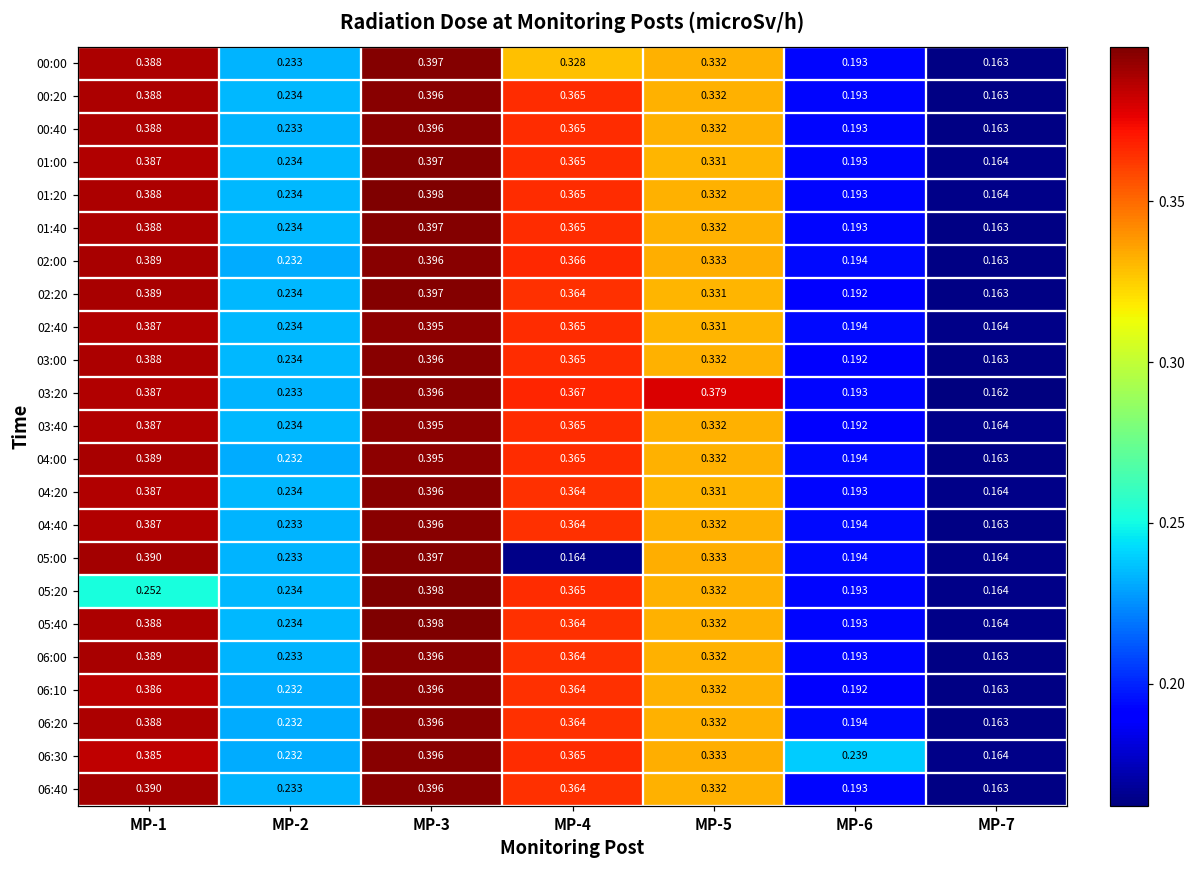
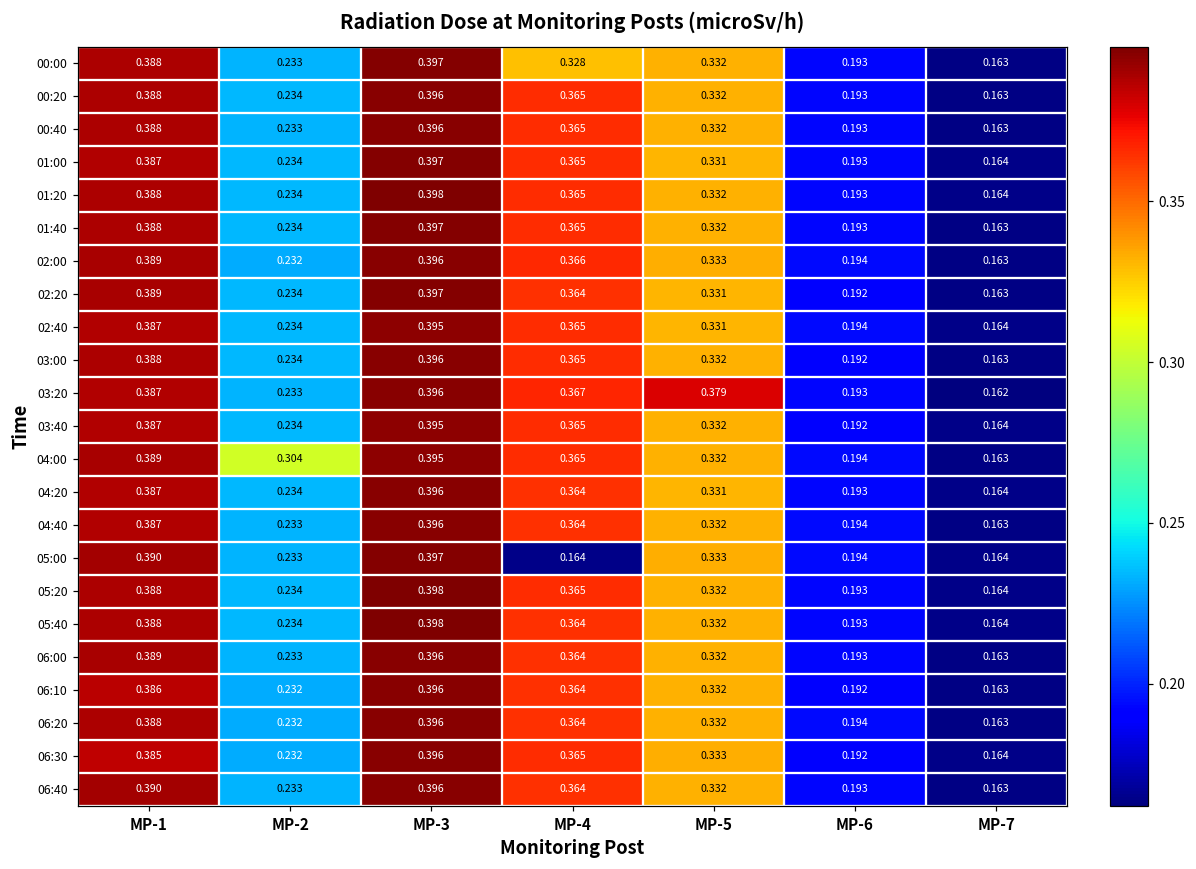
  {
    "00:00": {
      "MP-1": 0.388,
      "MP-2": 0.233,
      "MP-3": 0.397,
      "MP-4": 0.328,
      "MP-5": 0.332,
      "MP-6": 0.193,
      "MP-7": 0.163
    },
    "00:20": {
      "MP-1": 0.388,
      "MP-2": 0.234,
      "MP-3": 0.396,
      "MP-4": 0.365,
      "MP-5": 0.332,
      "MP-6": 0.193,
      "MP-7": 0.163
    },
    "00:40": {
      "MP-1": 0.388,
      "MP-2": 0.233,
      "MP-3": 0.396,
      "MP-4": 0.365,
      "MP-5": 0.332,
      "MP-6": 0.193,
      "MP-7": 0.163
    },
    "01:00": {
      "MP-1": 0.387,
      "MP-2": 0.234,
      "MP-3": 0.397,
      "MP-4": 0.365,
      "MP-5": 0.331,
      "MP-6": 0.193,
      "MP-7": 0.164
    },
    "01:20": {
      "MP-1": 0.388,
      "MP-2": 0.234,
      "MP-3": 0.398,
      "MP-4": 0.365,
      "MP-5": 0.332,
      "MP-6": 0.193,
      "MP-7": 0.164
    },
    "01:40": {
      "MP-1": 0.388,
      "MP-2": 0.234,
      "MP-3": 0.397,
      "MP-4": 0.365,
      "MP-5": 0.332,
      "MP-6": 0.193,
      "MP-7": 0.163
    },
    "02:00": {
      "MP-1": 0.389,
      "MP-2": 0.232,
      "MP-3": 0.396,
      "MP-4": 0.366,
      "MP-5": 0.333,
      "MP-6": 0.194,
      "MP-7": 0.163
    },
    "02:20": {
      "MP-1": 0.389,
      "MP-2": 0.234,
      "MP-3": 0.397,
      "MP-4": 0.364,
      "MP-5": 0.331,
      "MP-6": 0.192,
      "MP-7": 0.163
    },
    "02:40": {
      "MP-1": 0.387,
      "MP-2": 0.234,
      "MP-3": 0.395,
      "MP-4": 0.365,
      "MP-5": 0.331,
      "MP-6": 0.194,
      "MP-7": 0.164
    },
    "03:00": {
      "MP-1": 0.388,
      "MP-2": 0.234,
      "MP-3": 0.396,
      "MP-4": 0.365,
      "MP-5": 0.332,
      "MP-6": 0.192,
      "MP-7": 0.163
    },
    "03:20": {
      "MP-1": 0.387,
      "MP-2": 0.233,
      "MP-3": 0.396,
      "MP-4": 0.367,
      "MP-5": 0.379,
      "MP-6": 0.193,
      "MP-7": 0.162
    },
    "03:40": {
      "MP-1": 0.387,
      "MP-2": 0.234,
      "MP-3": 0.395,
      "MP-4": 0.365,
      "MP-5": 0.332,
      "MP-6": 0.192,
      "MP-7": 0.164
    },
    "04:00": {
      "MP-1": 0.389,
-     "MP-2": 0.232,
+     "MP-2": 0.304,
      "MP-3": 0.395,
      "MP-4": 0.365,
      "MP-5": 0.332,
      "MP-6": 0.194,
      "MP-7": 0.163
    },
    "04:20": {
      "MP-1": 0.387,
      "MP-2": 0.234,
      "MP-3": 0.396,
      "MP-4": 0.364,
      "MP-5": 0.331,
      "MP-6": 0.193,
      "MP-7": 0.164
    },
    "04:40": {
      "MP-1": 0.387,
      "MP-2": 0.233,
      "MP-3": 0.396,
      "MP-4": 0.364,
      "MP-5": 0.332,
      "MP-6": 0.194,
      "MP-7": 0.163
    },
    "05:00": {
      "MP-1": 0.390,
      "MP-2": 0.233,
      "MP-3": 0.397,
      "MP-4": 0.164,
      "MP-5": 0.333,
      "MP-6": 0.194,
      "MP-7": 0.164
    },
    "05:20": {
-     "MP-1": 0.252,
+     "MP-1": 0.388,
      "MP-2": 0.234,
      "MP-3": 0.398,
      "MP-4": 0.365,
      "MP-5": 0.332,
      "MP-6": 0.193,
      "MP-7": 0.164
    },
    "05:40": {
      "MP-1": 0.388,
      "MP-2": 0.234,
      "MP-3": 0.398,
      "MP-4": 0.364,
      "MP-5": 0.332,
      "MP-6": 0.193,
      "MP-7": 0.164
    },
    "06:00": {
      "MP-1": 0.389,
      "MP-2": 0.233,
      "MP-3": 0.396,
      "MP-4": 0.364,
      "MP-5": 0.332,
      "MP-6": 0.193,
      "MP-7": 0.163
    },
    "06:10": {
      "MP-1": 0.386,
      "MP-2": 0.232,
      "MP-3": 0.396,
      "MP-4": 0.364,
      "MP-5": 0.332,
      "MP-6": 0.192,
      "MP-7": 0.163
    },
    "06:20": {
      "MP-1": 0.388,
      "MP-2": 0.232,
      "MP-3": 0.396,
      "MP-4": 0.364,
      "MP-5": 0.332,
      "MP-6": 0.194,
      "MP-7": 0.163
    },
    "06:30": {
      "MP-1": 0.385,
      "MP-2": 0.232,
      "MP-3": 0.396,
      "MP-4": 0.365,
      "MP-5": 0.333,
-     "MP-6": 0.239,
+     "MP-6": 0.192,
      "MP-7": 0.164
    },
    "06:40": {
      "MP-1": 0.390,
      "MP-2": 0.233,
      "MP-3": 0.396,
      "MP-4": 0.364,
      "MP-5": 0.332,
      "MP-6": 0.193,
      "MP-7": 0.163
    }
  }
